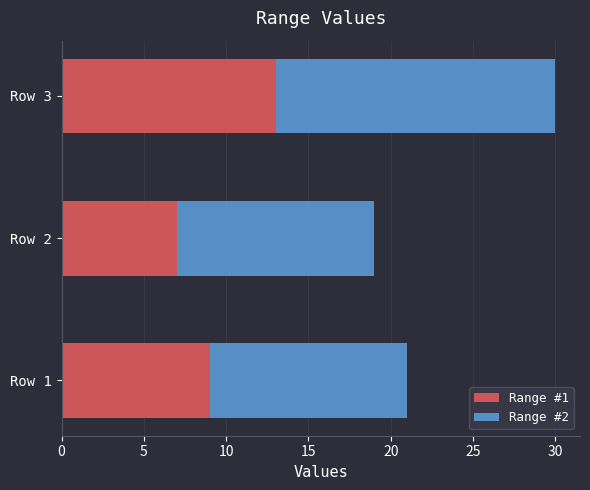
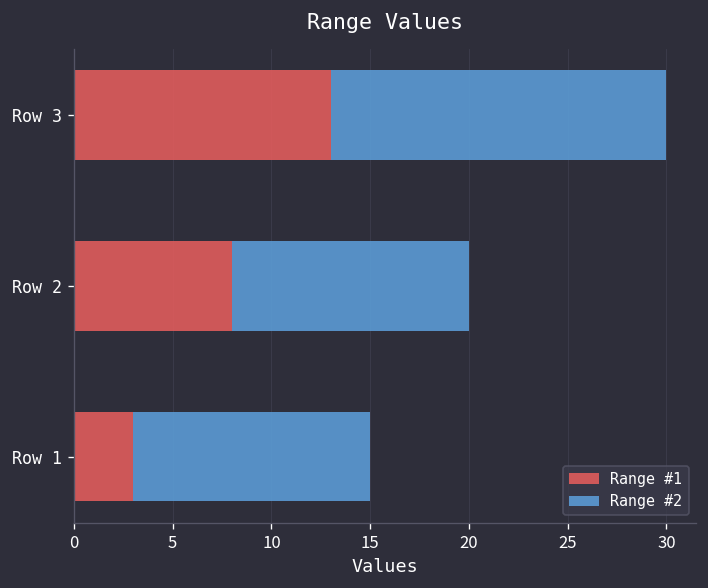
  {
    "Range #1": {
      "Row 3": 13,
-     "Row 2": 7,
-     "Row 1": 9
+     "Row 2": 8,
+     "Row 1": 3
    },
    "Range #2": {
      "Row 3": 17,
      "Row 2": 12,
      "Row 1": 12
    }
  }
